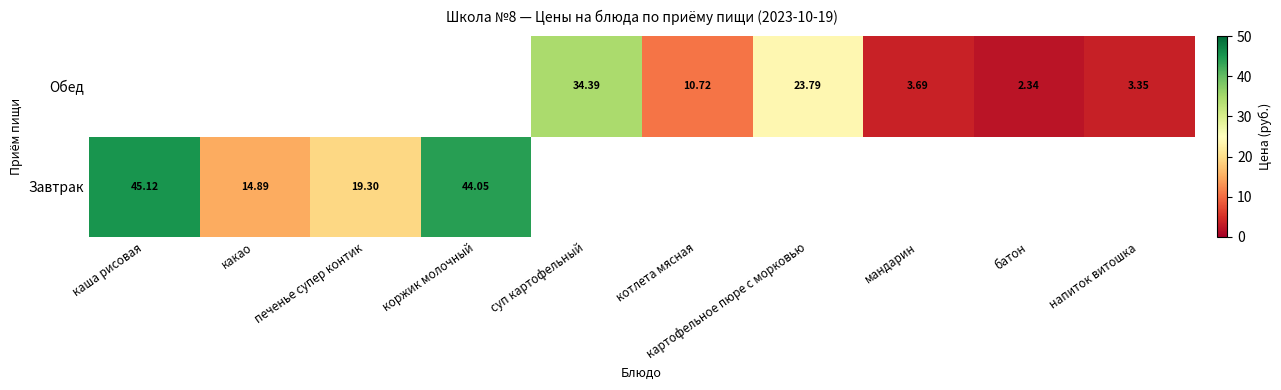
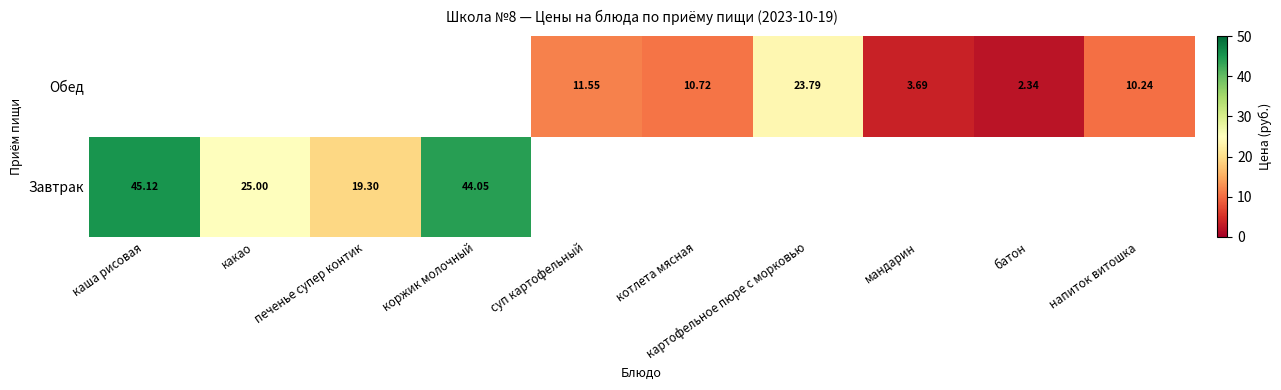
  {
    "Обед": {
-     "суп картофельный": 34.39,
+     "суп картофельный": 11.55,
      "котлета мясная": 10.72,
      "картофельное пюре с морковью": 23.79,
      "мандарин": 3.69,
      "батон": 2.34,
-     "напиток витошка": 3.35
+     "напиток витошка": 10.24
    },
    "Завтрак": {
      "каша рисовая": 45.12,
-     "какао": 14.89,
+     "какао": 25.00,
      "печенье супер контик": 19.30,
      "коржик молочный": 44.05
    }
  }
